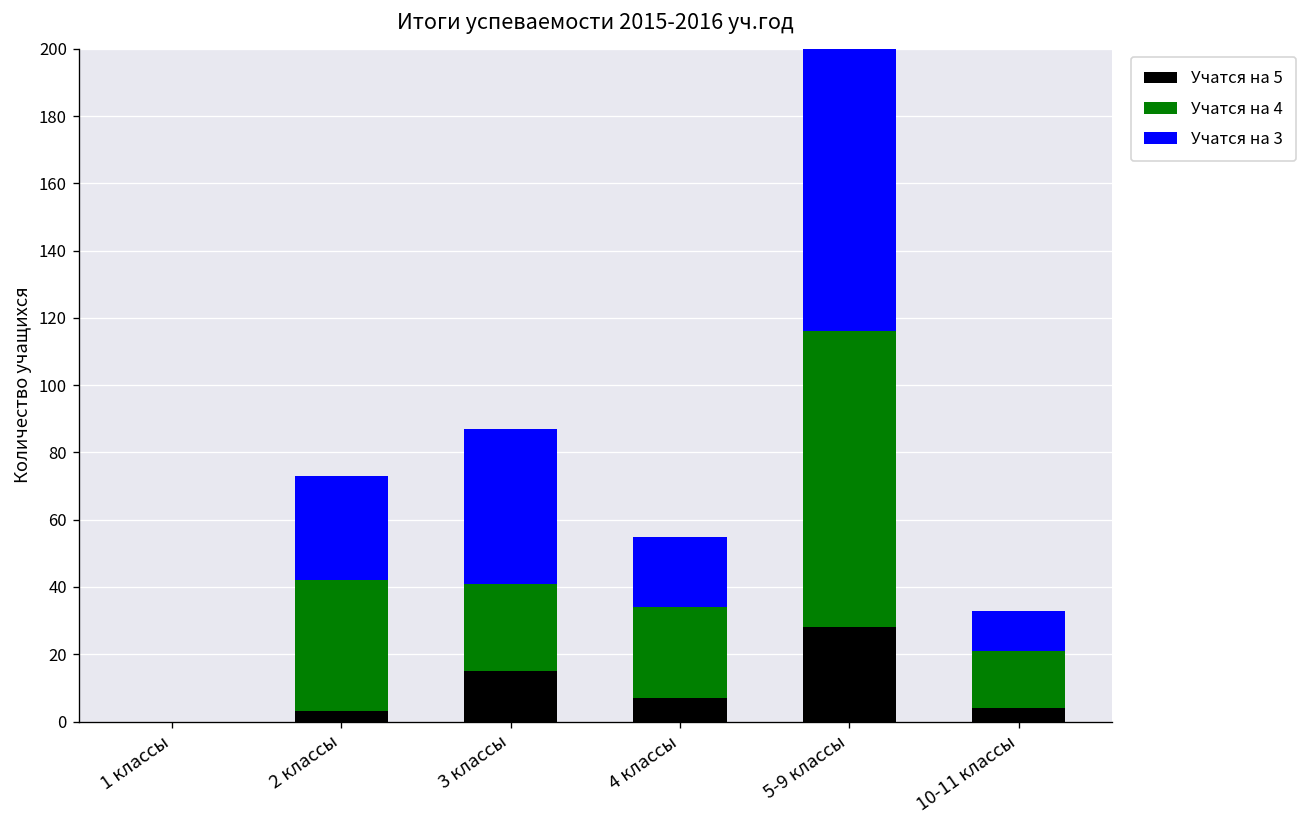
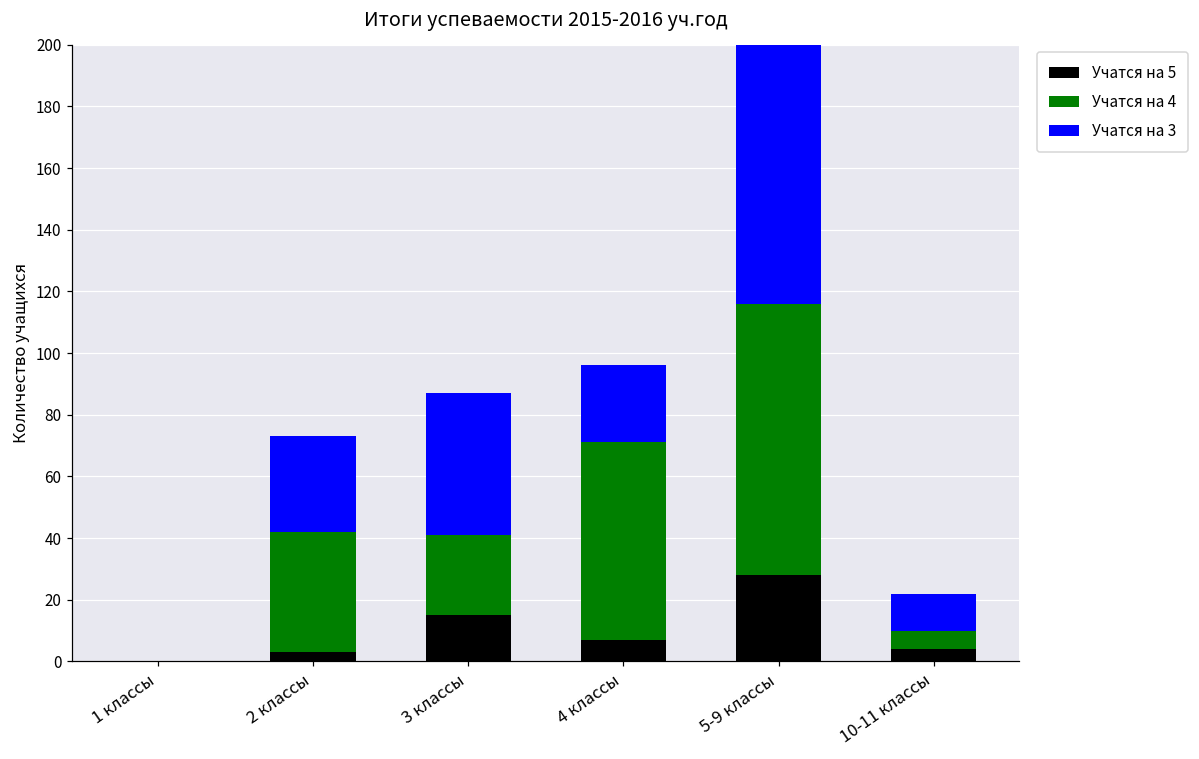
  {
    "Учатся на 5": {
      "1 классы": 0,
      "2 классы": 3,
      "3 классы": 15,
      "4 классы": 7,
      "5-9 классы": 28,
      "10-11 классы": 4
    },
    "Учатся на 4": {
      "1 классы": 0,
      "2 классы": 39,
      "3 классы": 26,
-     "4 классы": 27,
+     "4 классы": 64,
      "5-9 классы": 88,
-     "10-11 классы": 17
+     "10-11 классы": 6
    },
    "Учатся на 3": {
      "1 классы": 0,
      "2 классы": 31,
      "3 классы": 46,
-     "4 классы": 21,
+     "4 классы": 25,
      "10-11 классы": 12
    }
  }
